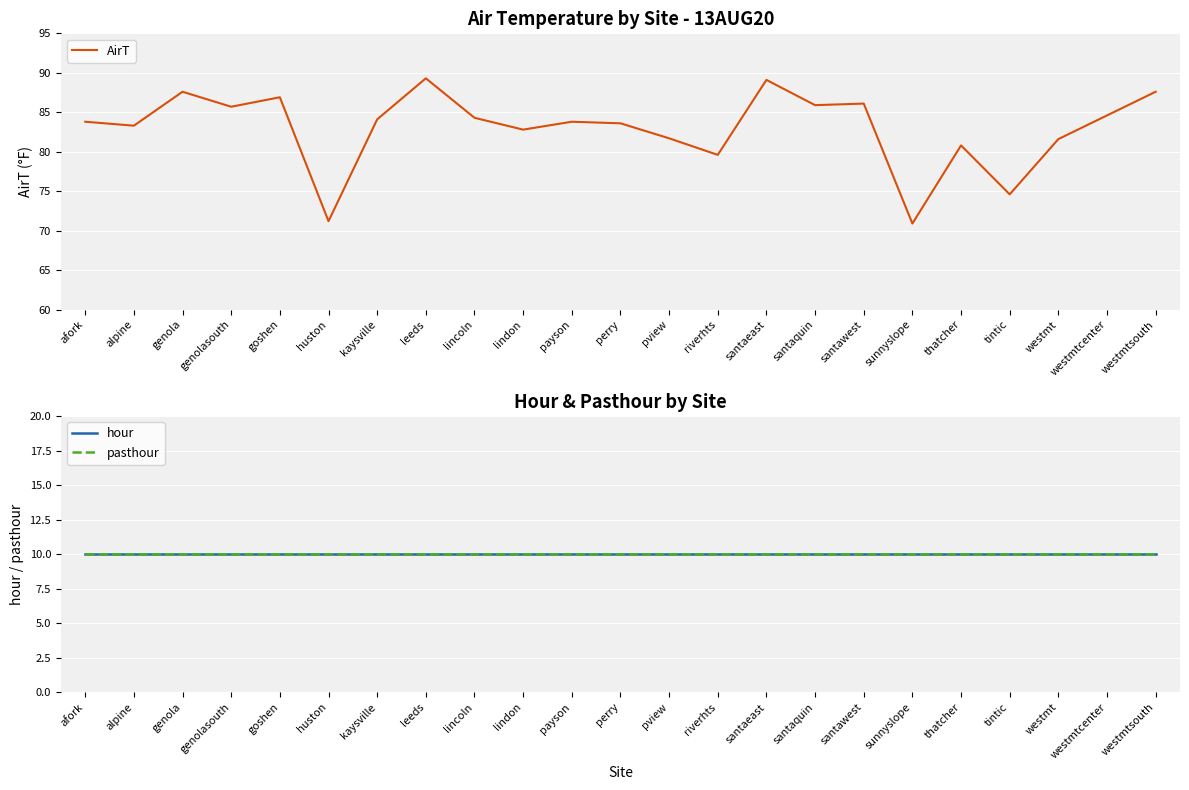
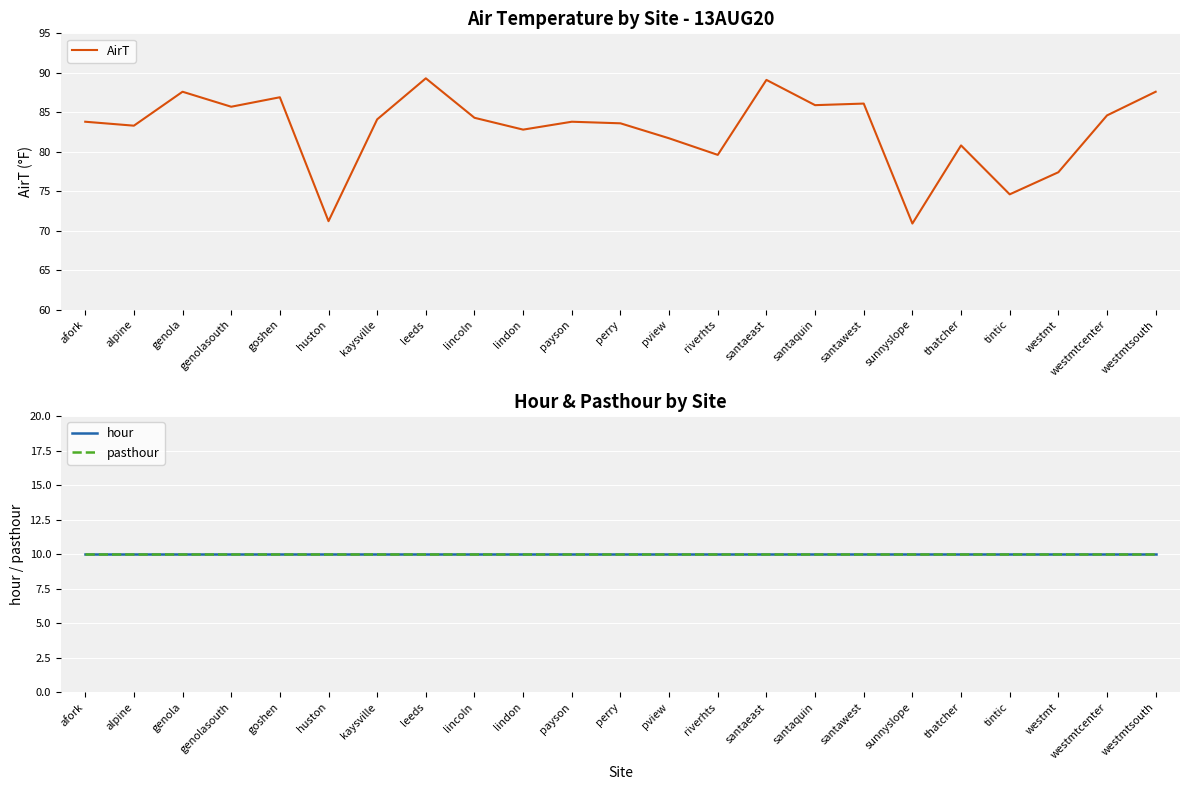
  {
    "Air Temperature by Site - 13AUG20": {
      "afork": 84,
      "alpine": 83,
      "genola": 88,
      "genolasouth": 86,
      "goshen": 87,
      "huston": 71,
      "kaysville": 84,
      "leeds": 89,
      "lincoln": 84,
      "lindon": 83,
      "payson": 84,
      "perry": 84,
      "pview": 82,
      "riverhts": 80,
      "santaeast": 89,
      "santaquin": 86,
      "santawest": 86,
      "sunnyslope": 71,
      "thatcher": 81,
      "tintic": 75,
-     "westmt": 82,
+     "westmt": 77,
      "westmtcenter": 85,
      "westmtsouth": 88
    },
    "Hour & Pasthour by Site": {
      "afork": 10.0,
      "alpine": 10.0,
      "genola": 10.0,
      "genolasouth": 10.0,
      "goshen": 10.0,
      "huston": 10.0,
      "kaysville": 10.0,
      "leeds": 10.0,
      "lincoln": 10.0,
      "lindon": 10.0,
      "payson": 10.0,
      "perry": 10.0,
      "pview": 10.0,
      "riverhts": 10.0,
      "santaeast": 10.0,
      "santaquin": 10.0,
      "santawest": 10.0,
      "sunnyslope": 10.0,
      "thatcher": 10.0,
      "tintic": 10.0,
      "westmt": 10.0,
      "westmtcenter": 10.0,
      "westmtsouth": 10.0
    }
  }
